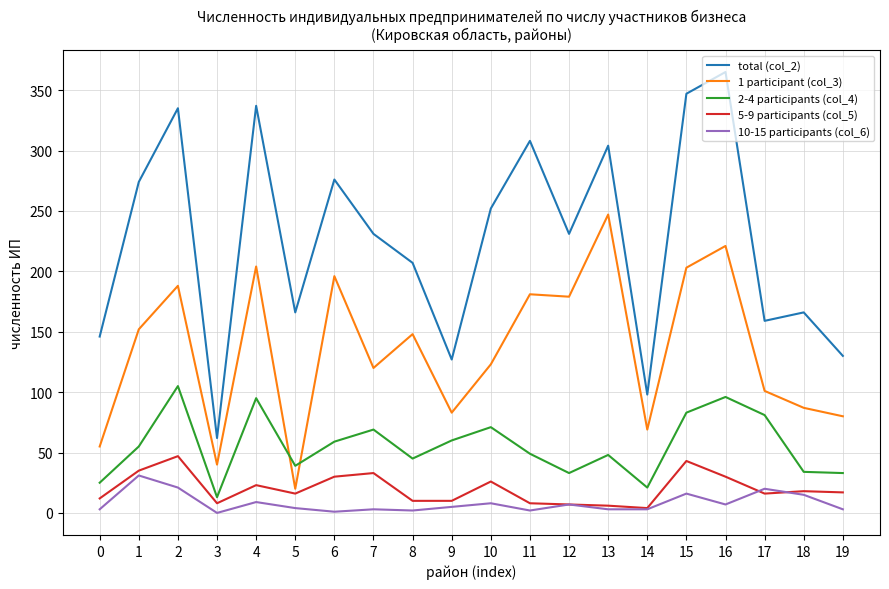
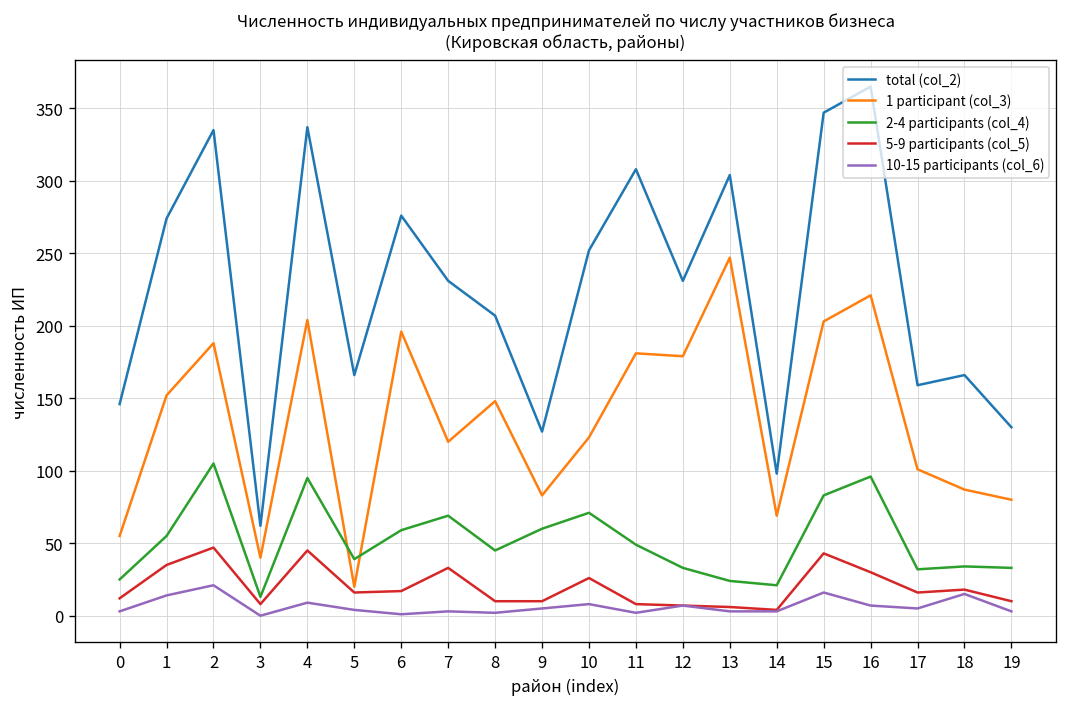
  {
    "total (col_2)": {
      "0": 146,
      "1": 274,
      "2": 335,
      "3": 62,
      "4": 337,
      "5": 166,
      "6": 276,
      "7": 231,
      "8": 207,
      "9": 127,
      "10": 252,
      "11": 308,
      "12": 231,
      "13": 304,
      "14": 98,
      "15": 347,
      "17": 159,
      "18": 166,
      "19": 130
    },
    "1 participant (col_3)": {
      "0": 55,
      "1": 152,
      "2": 188,
      "3": 40,
      "4": 204,
      "5": 20,
      "6": 196,
      "7": 120,
      "8": 148,
      "9": 83,
      "10": 123,
      "11": 181,
      "12": 179,
      "13": 247,
      "14": 69,
      "15": 203,
      "16": 221,
      "17": 101,
      "18": 87,
      "19": 80
    },
    "2-4 participants (col_4)": {
      "0": 25,
      "1": 55,
      "2": 105,
      "3": 13,
      "4": 95,
      "5": 39,
      "6": 59,
      "7": 69,
      "8": 45,
      "9": 60,
      "10": 71,
      "11": 49,
      "12": 33,
-     "13": 48,
+     "13": 24,
      "14": 21,
      "15": 83,
      "16": 96,
-     "17": 81,
+     "17": 32,
      "18": 34,
      "19": 33
    },
    "5-9 participants (col_5)": {
      "0": 12,
      "1": 35,
      "2": 47,
      "3": 8,
-     "4": 23,
+     "4": 45,
      "5": 16,
-     "6": 30,
+     "6": 17,
      "7": 33,
      "8": 10,
      "9": 10,
      "10": 26,
      "11": 8,
      "13": 6,
      "15": 43,
      "16": 30,
      "17": 16,
      "18": 18,
-     "19": 17
+     "19": 10
    },
    "10-15 participants (col_6)": {
      "0": 3,
-     "1": 31,
+     "1": 14,
      "2": 21,
      "3": 0,
      "4": 9,
      "5": 4,
      "6": 1,
      "7": 3,
      "8": 2,
      "9": 5,
      "10": 8,
      "11": 2,
      "13": 3,
      "15": 16,
      "16": 7,
-     "17": 20,
+     "17": 5,
      "18": 15,
      "19": 3
    }
  }
